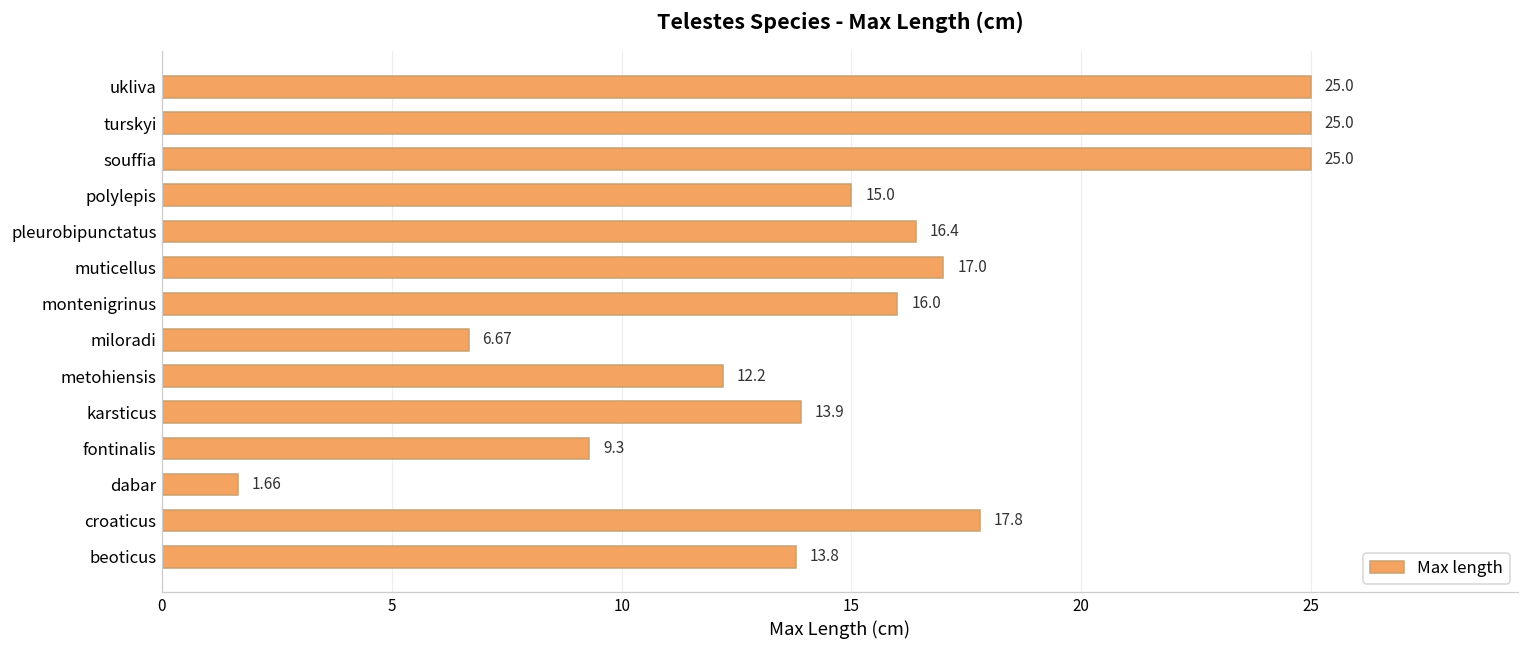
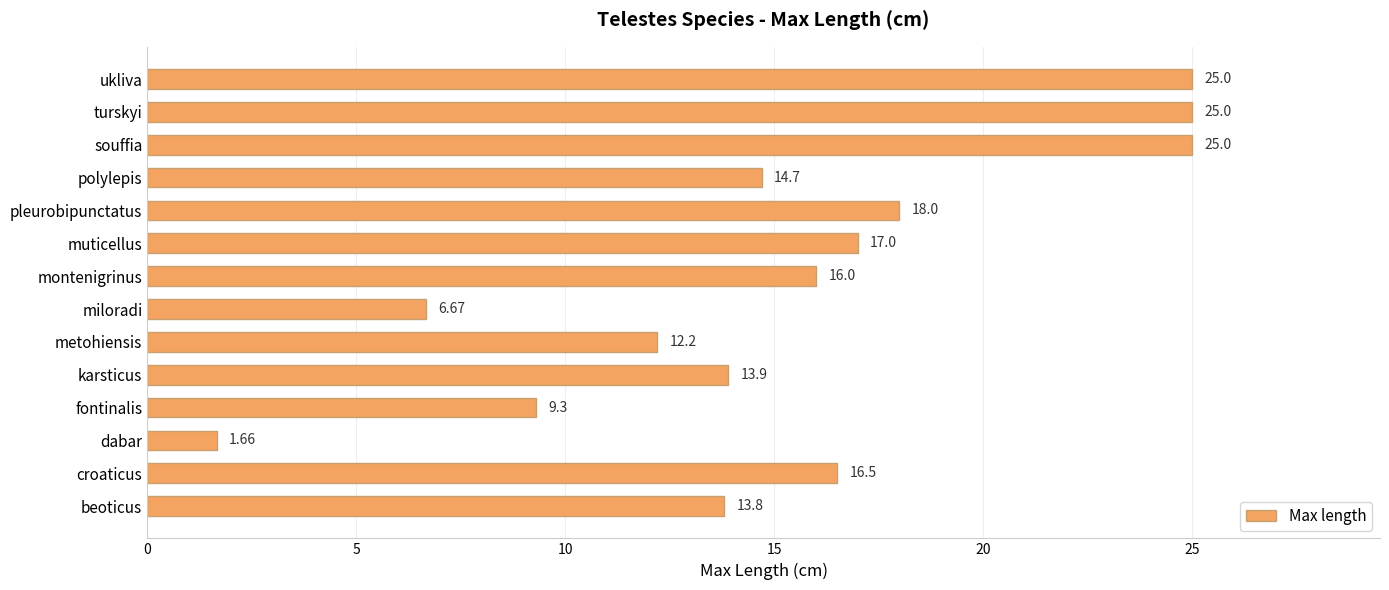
  {
    "ukliva": 25.0,
    "turskyi": 25.0,
    "souffia": 25.0,
-   "polylepis": 15.0,
-   "pleurobipunctatus": 16.4,
+   "polylepis": 14.7,
+   "pleurobipunctatus": 18.0,
    "muticellus": 17.0,
    "montenigrinus": 16.0,
    "miloradi": 6.67,
    "metohiensis": 12.2,
    "karsticus": 13.9,
    "fontinalis": 9.3,
    "dabar": 1.66,
-   "croaticus": 17.8,
+   "croaticus": 16.5,
    "beoticus": 13.8
  }
